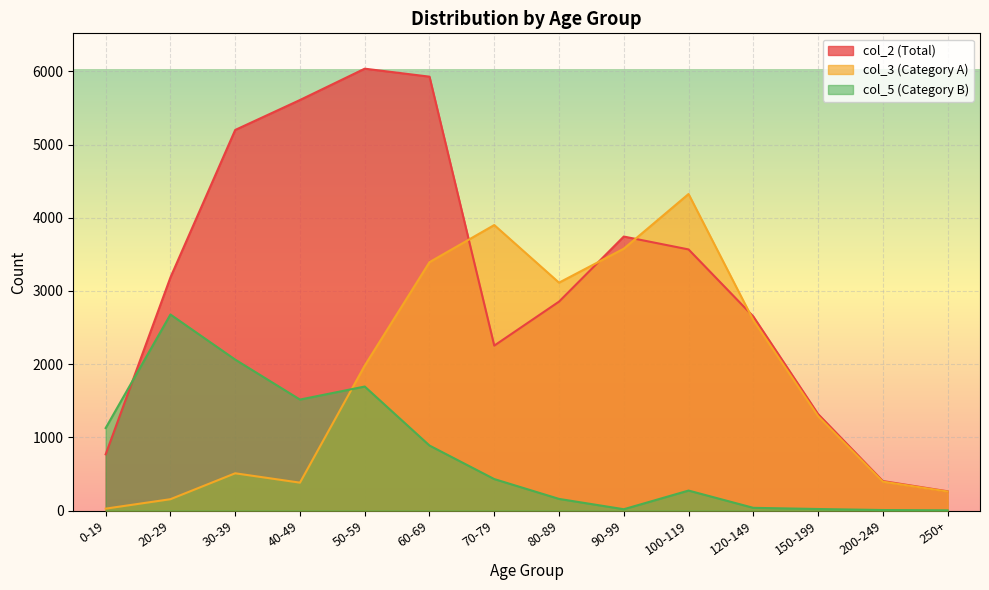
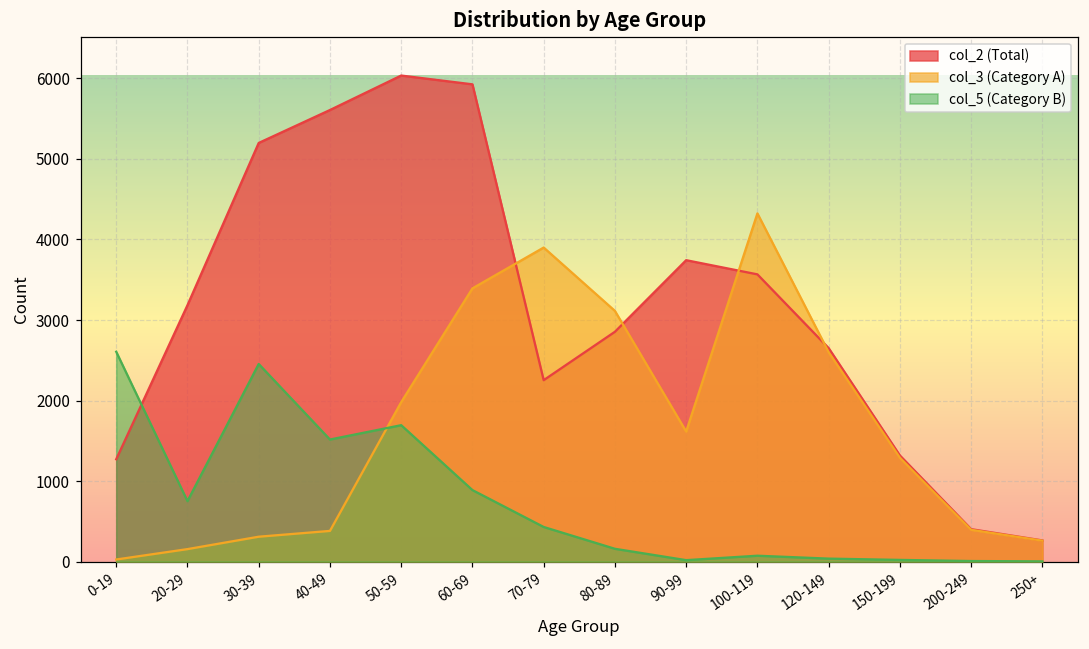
  {
    "col_2 (Total)": {
-     "0-19": 800,
+     "0-19": 1300,
      "20-29": 3200,
      "30-39": 5200,
      "40-49": 5600,
      "50-59": 6000,
      "60-69": 5900,
      "70-79": 2300,
      "80-89": 2900,
      "90-99": 3700,
      "100-119": 3600,
      "120-149": 2700
    },
    "col_3 (Category A)": {
      "0-19": 0,
      "20-29": 200,
-     "30-39": 500,
+     "30-39": 300,
      "40-49": 400,
      "50-59": 2000,
      "60-69": 3400,
      "70-79": 3900,
      "80-89": 3100,
-     "90-99": 3600,
+     "90-99": 1600,
      "100-119": 4300,
      "120-149": 2600
    },
    "col_5 (Category B)": {
-     "0-19": 1100,
-     "20-29": 2700,
-     "30-39": 2100,
+     "0-19": 2600,
+     "20-29": 800,
+     "30-39": 2500,
      "40-49": 1500,
      "50-59": 1700,
      "60-69": 900,
      "70-79": 400,
      "80-89": 200,
      "90-99": 0,
-     "100-119": 300,
+     "100-119": 100,
      "120-149": 0,
      "150-199": 0,
      "200-249": 0,
      "250+": 0
    }
  }
